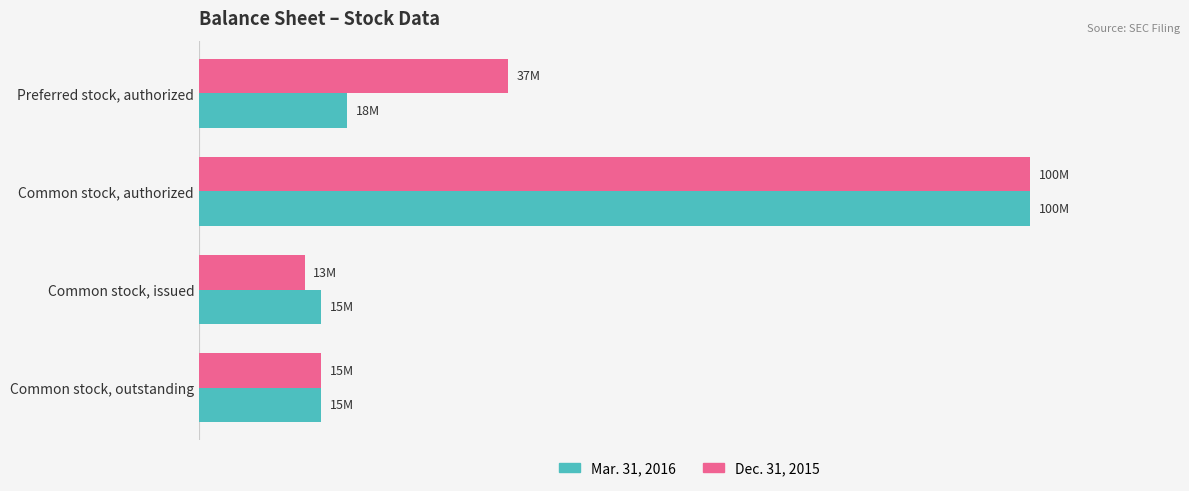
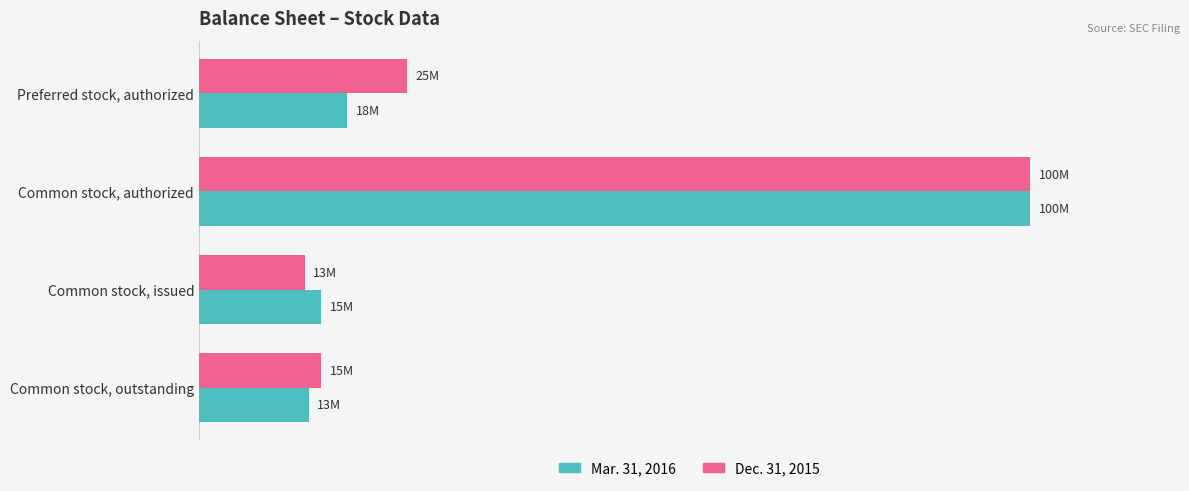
  {
    "Mar. 31, 2016": {
      "Preferred stock, authorized": "18M",
      "Common stock, authorized": "100M",
      "Common stock, issued": "15M",
-     "Common stock, outstanding": "15M"
+     "Common stock, outstanding": "13M"
    },
    "Dec. 31, 2015": {
-     "Preferred stock, authorized": "37M",
+     "Preferred stock, authorized": "25M",
      "Common stock, authorized": "100M",
      "Common stock, issued": "13M",
      "Common stock, outstanding": "15M"
    }
  }
